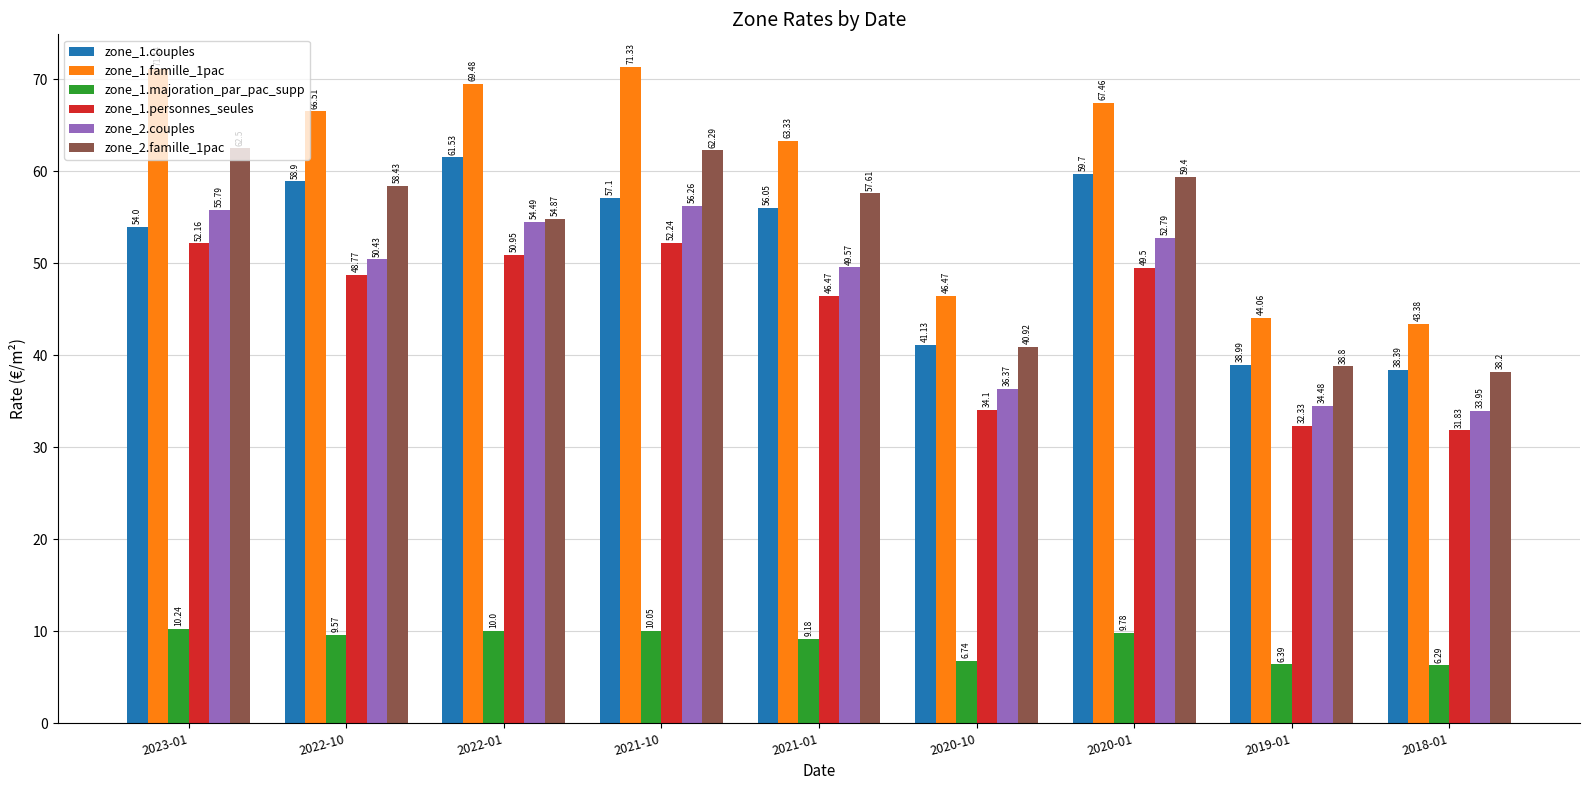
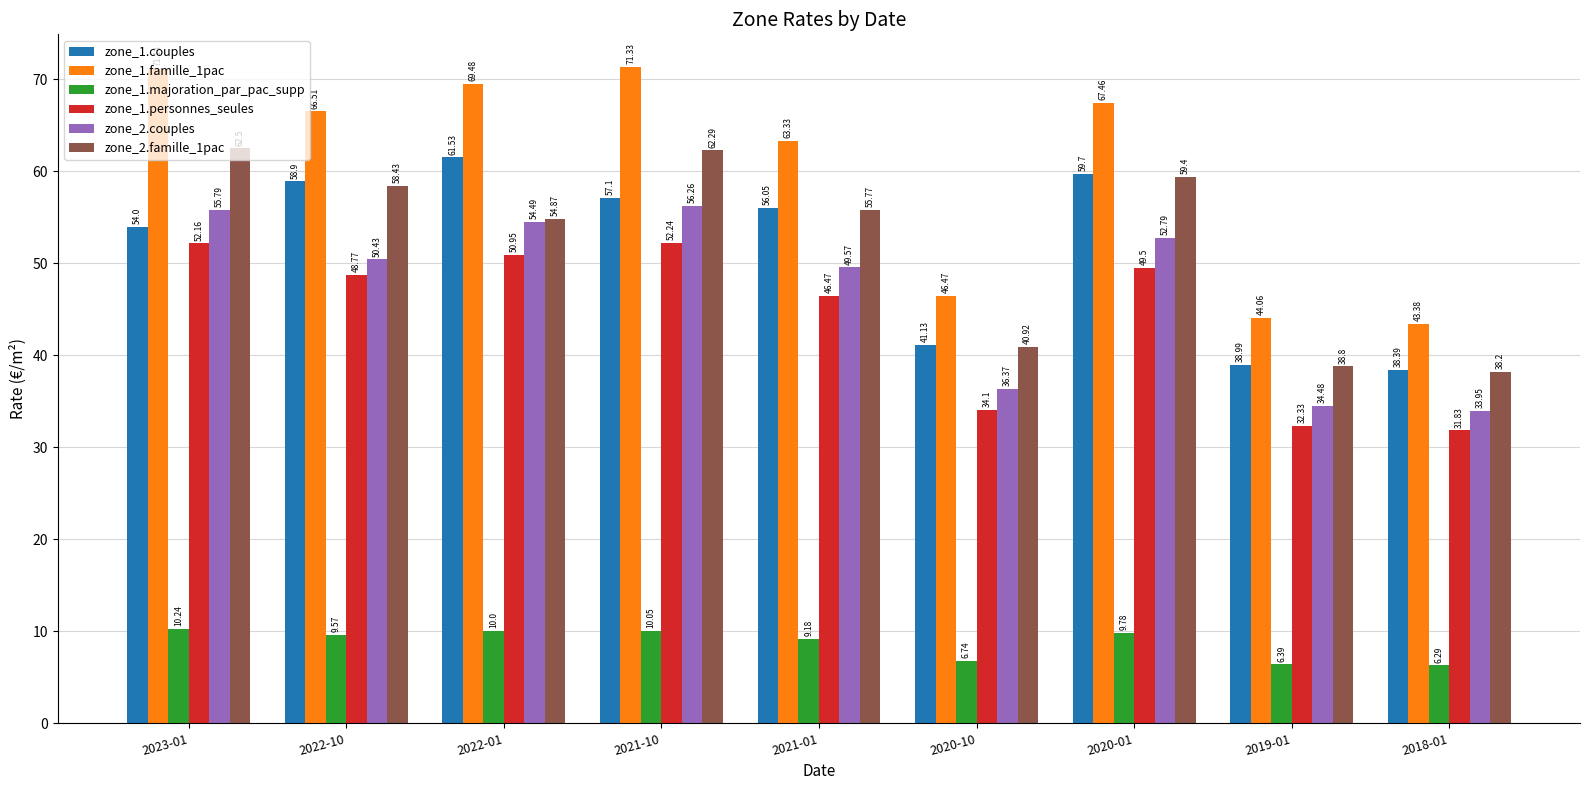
  {
    "zone_1.couples": {
      "2023-01": 54.0,
      "2022-10": 58.9,
      "2022-01": 61.53,
      "2021-10": 57.1,
      "2021-01": 56.05,
      "2020-10": 41.13,
      "2020-01": 59.7,
      "2019-01": 38.99,
      "2018-01": 38.39
    },
    "zone_1.famille_1pac": {
      "2022-10": 66.51,
      "2022-01": 69.48,
      "2021-10": 71.33,
      "2021-01": 63.33,
      "2020-10": 46.47,
      "2020-01": 67.46,
      "2019-01": 44.06,
      "2018-01": 43.38
    },
    "zone_1.majoration_par_pac_supp": {
      "2023-01": 10.24,
      "2022-10": 9.57,
      "2022-01": 10.0,
      "2021-10": 10.05,
      "2021-01": 9.18,
      "2020-10": 6.74,
      "2020-01": 9.78,
      "2019-01": 6.39,
      "2018-01": 6.29
    },
    "zone_1.personnes_seules": {
      "2023-01": 52.16,
      "2022-10": 48.77,
      "2022-01": 50.95,
      "2021-10": 52.24,
      "2021-01": 46.47,
      "2020-10": 34.1,
      "2020-01": 49.5,
      "2019-01": 32.33,
      "2018-01": 31.83
    },
    "zone_2.couples": {
      "2023-01": 55.79,
      "2022-10": 50.43,
      "2022-01": 54.49,
      "2021-10": 56.26,
      "2021-01": 49.57,
      "2020-10": 36.37,
      "2020-01": 52.79,
      "2019-01": 34.48,
      "2018-01": 33.95
    },
    "zone_2.famille_1pac": {
      "2022-10": 58.43,
      "2022-01": 54.87,
      "2021-10": 62.29,
-     "2021-01": 57.61,
+     "2021-01": 55.77,
      "2020-10": 40.92,
      "2020-01": 59.4,
      "2019-01": 38.8,
      "2018-01": 38.2
    }
  }
